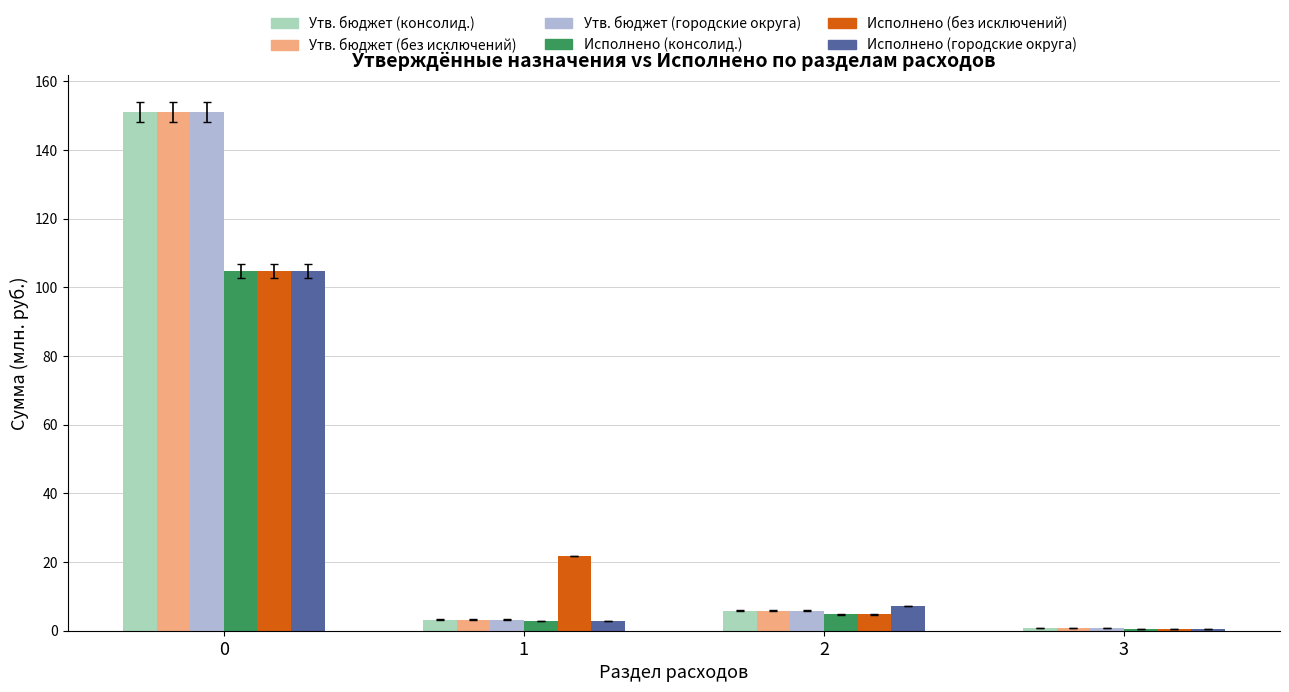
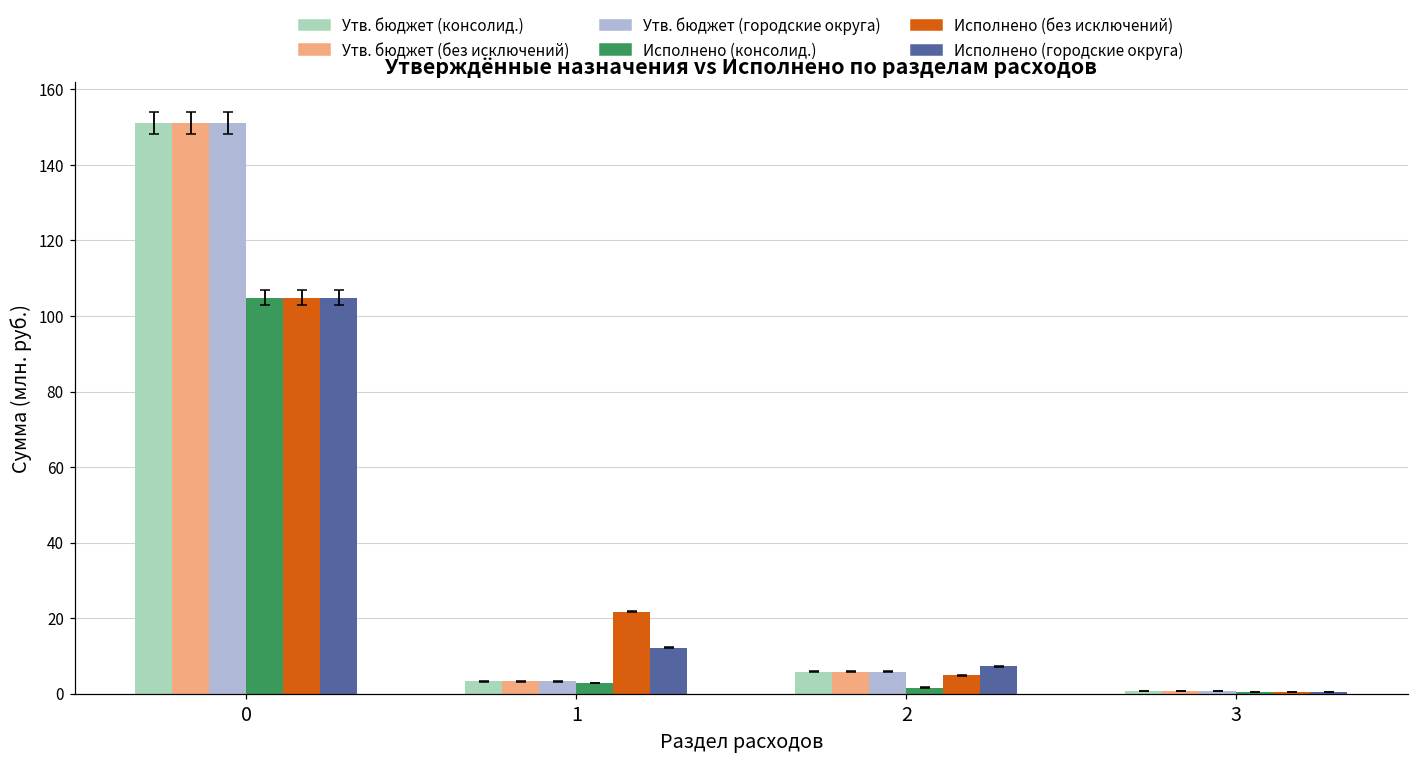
  {
    "Утв. бюджет (без исключений)": {
      "0": 151,
      "1": 3,
      "2": 6
    },
    "Исполнено (консолид.)": {
      "0": 105,
      "1": 3,
-     "2": 5
+     "2": 2
    },
    "Исполнено (без исключений)": {
      "0": 105,
      "1": 22,
      "2": 5
    },
    "Исполнено (городские округа)": {
      "0": 105,
-     "1": 3,
+     "1": 12,
      "2": 7
    }
  }
